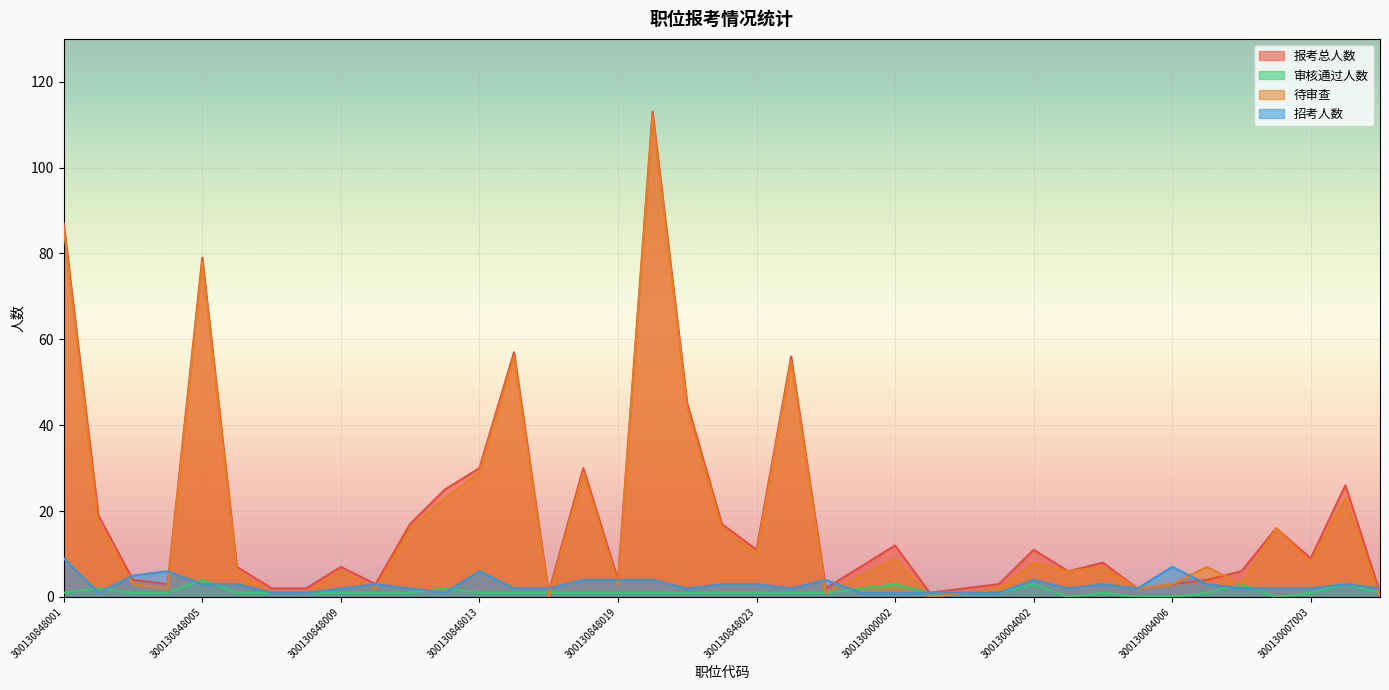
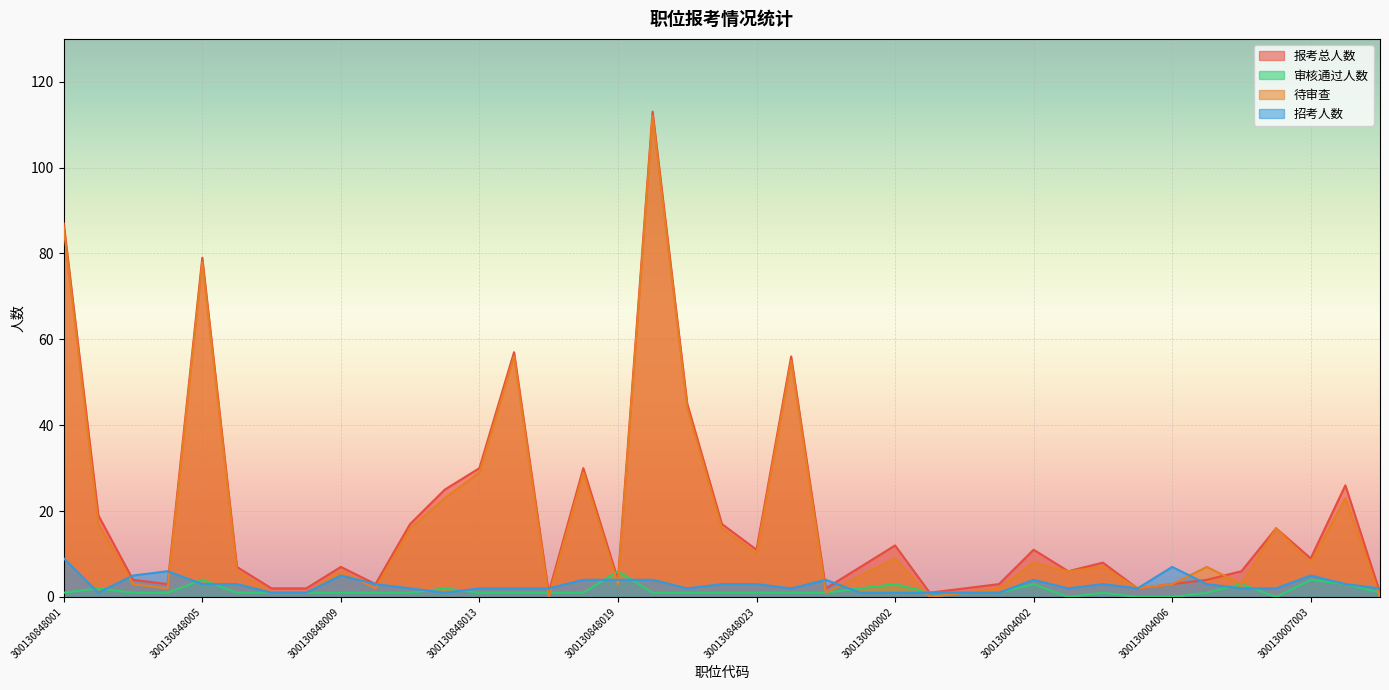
  {
    "审核通过人数": {
      "300130848001": 1,
      "300130848005": 4,
      "300130848009": 1,
      "300130848013": 1,
-     "300130848019": 1,
+     "300130848019": 6,
      "300130848023": 1,
      "300130000002": 3,
      "300130004002": 3,
      "300130004006": 0,
-     "300130007003": 1
+     "300130007003": 4
    },
    "招考人数": {
      "300130848001": 9,
      "300130848005": 3,
-     "300130848009": 2,
-     "300130848013": 6,
+     "300130848009": 5,
+     "300130848013": 2,
      "300130848023": 3,
      "300130000002": 1,
      "300130004002": 4,
      "300130004006": 7,
-     "300130007003": 2
+     "300130007003": 5
    }
  }
